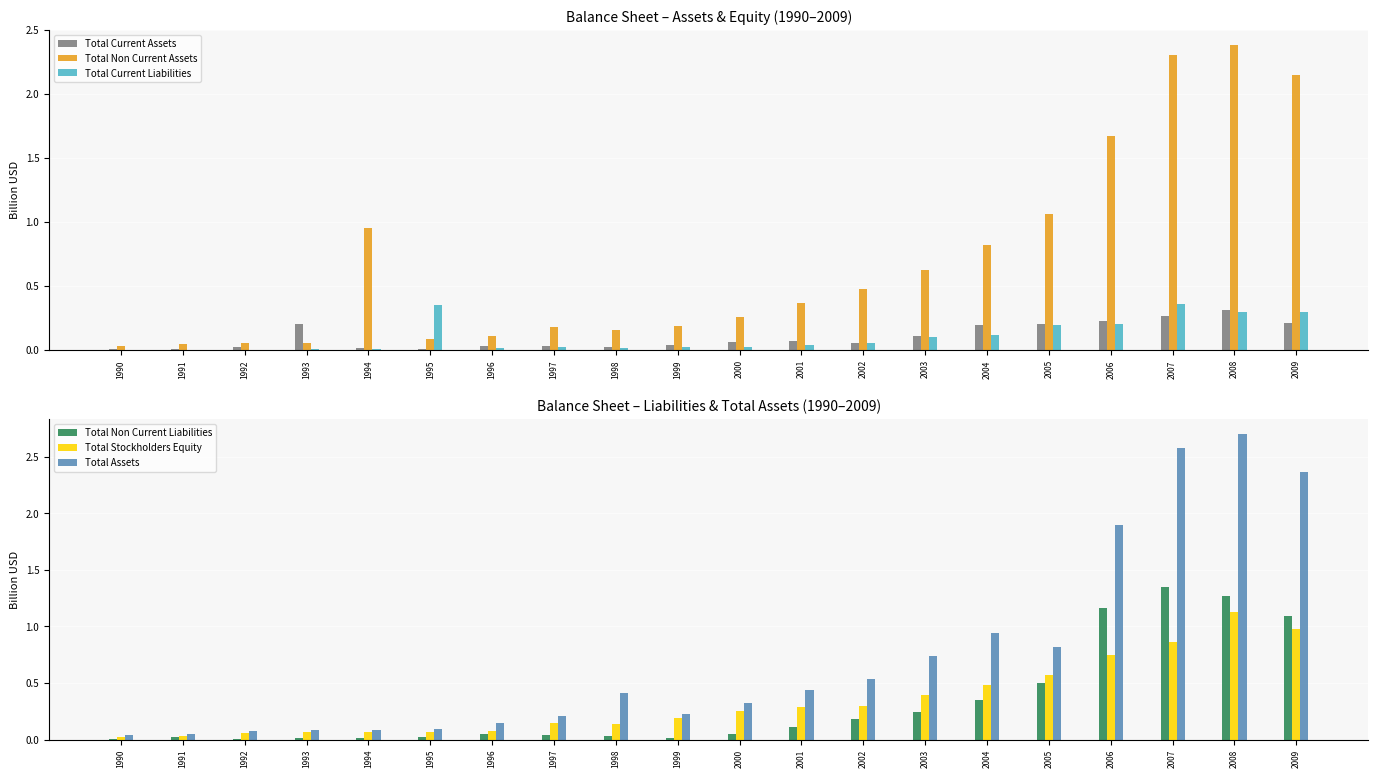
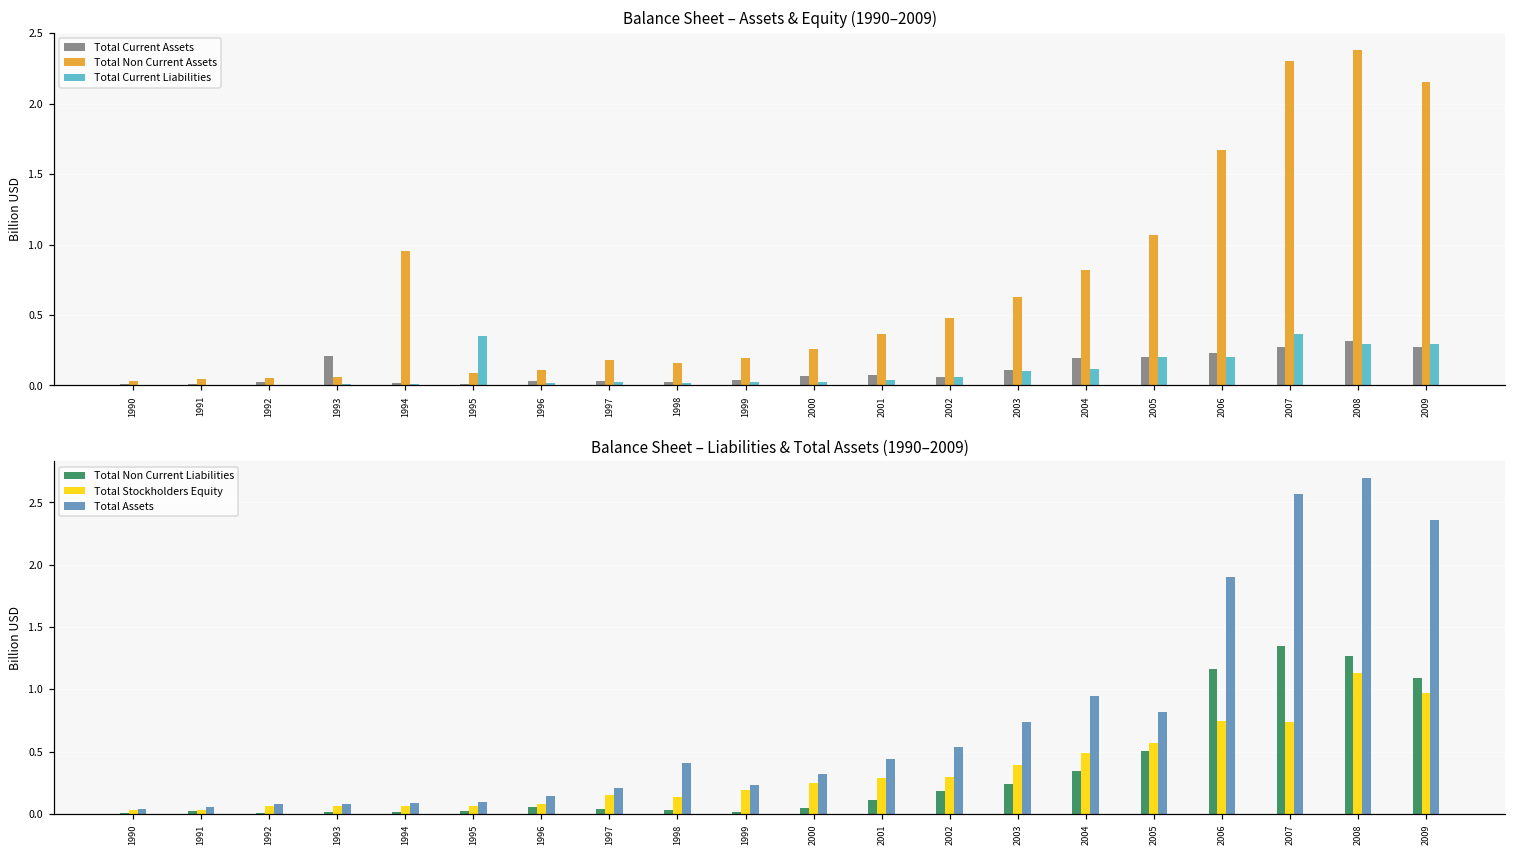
  {
    "Balance Sheet – Assets & Equity (1990–2009)": {
      "Total Current Assets": {
        "1992": 0.02,
        "1993": 0.21,
        "1996": 0.03,
        "1997": 0.03,
        "1998": 0.03,
        "1999": 0.04,
        "2000": 0.06,
        "2001": 0.07,
        "2002": 0.06,
        "2003": 0.11,
        "2004": 0.19,
        "2005": 0.20,
        "2006": 0.23,
        "2007": 0.27,
        "2008": 0.31,
-       "2009": 0.21
+       "2009": 0.27
      },
      "Total Non Current Assets": {
        "1990": 0.03,
        "1991": 0.04,
        "1992": 0.05,
        "1993": 0.06,
        "1994": 0.96,
        "1995": 0.09,
        "1996": 0.11,
        "1997": 0.18,
        "1998": 0.16,
        "1999": 0.19,
        "2000": 0.26,
        "2001": 0.36,
        "2002": 0.48,
        "2003": 0.63,
        "2004": 0.82,
        "2005": 1.06,
        "2006": 1.67,
        "2007": 2.30,
        "2008": 2.38,
        "2009": 2.15
      },
      "Total Current Liabilities": {
        "1995": 0.35,
        "1997": 0.02,
        "1999": 0.03,
        "2000": 0.02,
        "2001": 0.04,
        "2002": 0.06,
        "2003": 0.10,
        "2004": 0.11,
        "2005": 0.20,
        "2006": 0.20,
        "2007": 0.36,
        "2008": 0.30,
        "2009": 0.30
      }
    },
    "Balance Sheet – Liabilities & Total Assets (1990–2009)": {
      "Total Non Current Liabilities": {
        "1995": 0.02,
        "1996": 0.05,
        "1997": 0.04,
        "1998": 0.03,
        "2000": 0.05,
        "2001": 0.11,
        "2002": 0.18,
        "2003": 0.24,
        "2004": 0.35,
        "2005": 0.50,
        "2006": 1.16,
        "2007": 1.35,
        "2008": 1.27,
        "2009": 1.09
      },
      "Total Stockholders Equity": {
        "1990": 0.03,
        "1991": 0.03,
        "1992": 0.06,
        "1993": 0.06,
        "1994": 0.07,
        "1995": 0.07,
        "1996": 0.08,
        "1997": 0.15,
        "1998": 0.13,
        "1999": 0.19,
        "2000": 0.25,
        "2001": 0.29,
        "2002": 0.30,
        "2003": 0.39,
        "2004": 0.48,
        "2005": 0.57,
        "2006": 0.74,
-       "2007": 0.86,
+       "2007": 0.74,
        "2008": 1.13,
        "2009": 0.97
      },
      "Total Assets": {
        "1990": 0.04,
        "1991": 0.05,
        "1992": 0.08,
        "1993": 0.08,
        "1994": 0.09,
        "1995": 0.10,
        "1996": 0.14,
        "1997": 0.21,
        "1998": 0.41,
        "1999": 0.23,
        "2000": 0.32,
        "2001": 0.44,
        "2002": 0.54,
        "2003": 0.74,
        "2004": 0.95,
        "2005": 0.82,
        "2006": 1.90,
        "2007": 2.57,
        "2008": 2.70,
        "2009": 2.36
      }
    }
  }
